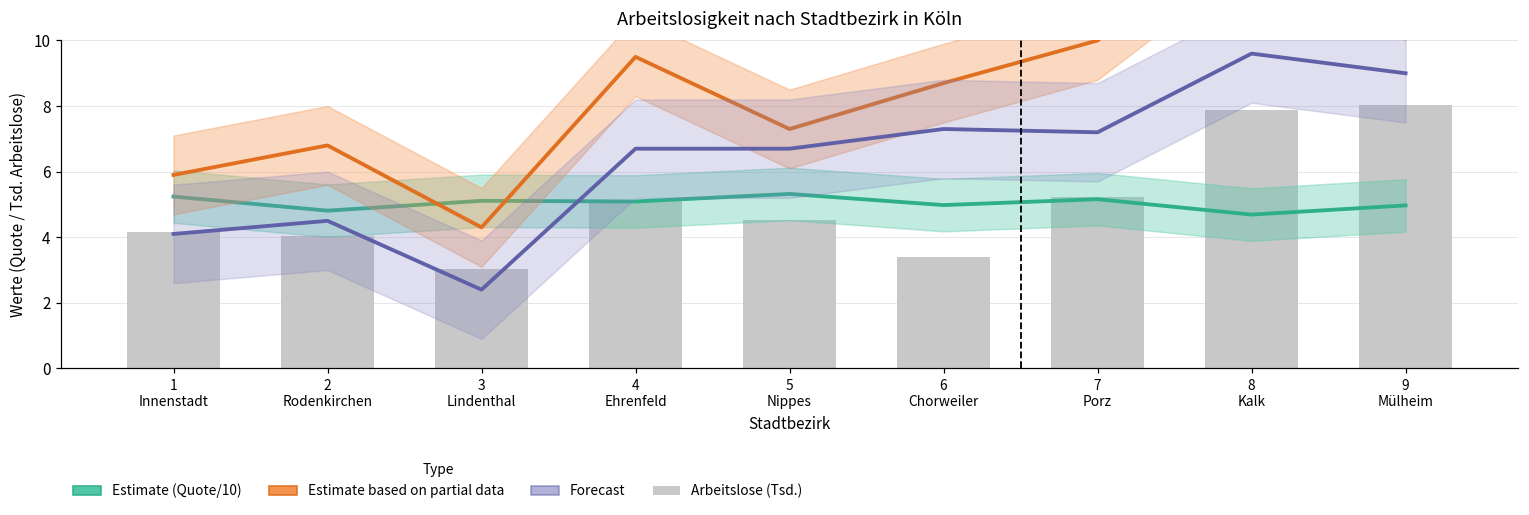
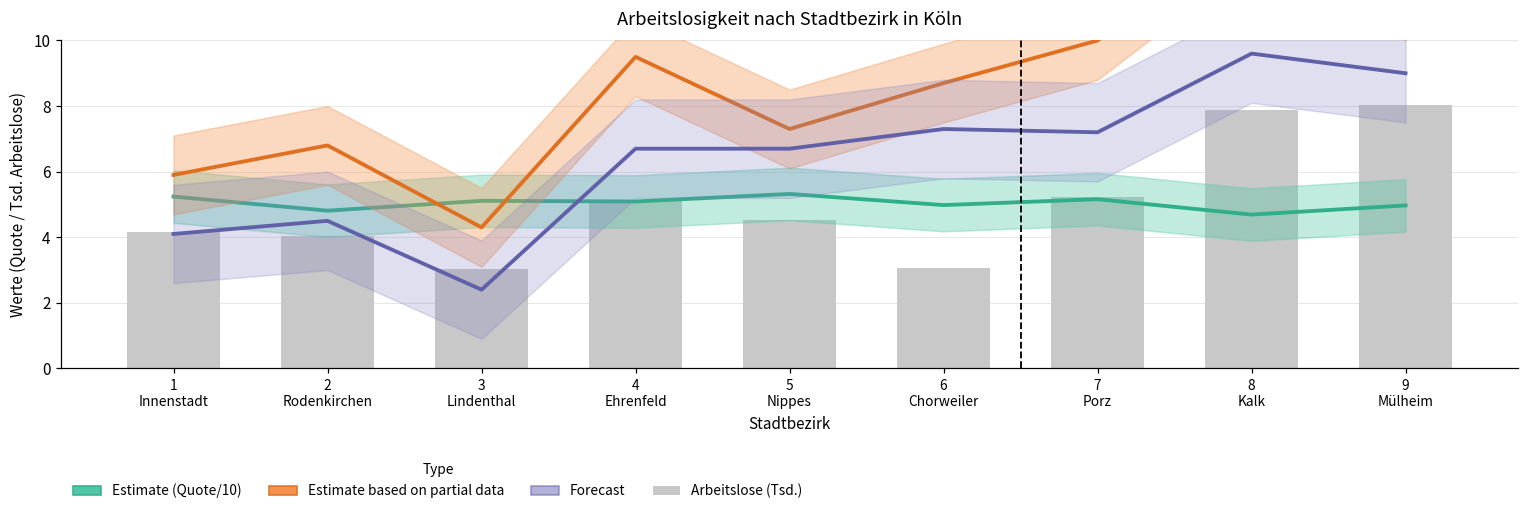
  {
    "Arbeitslose (Tsd.)": {
      "1 Innenstadt": 4.2,
      "2 Rodenkirchen": 4.0,
      "3 Lindenthal": 3.0,
      "4 Ehrenfeld": 5.1,
      "5 Nippes": 4.5,
-     "6 Chorweiler": 3.4,
+     "6 Chorweiler": 3.1,
      "7 Porz": 5.2,
      "8 Kalk": 7.9,
      "9 Mülheim": 8.0
    }
  }
